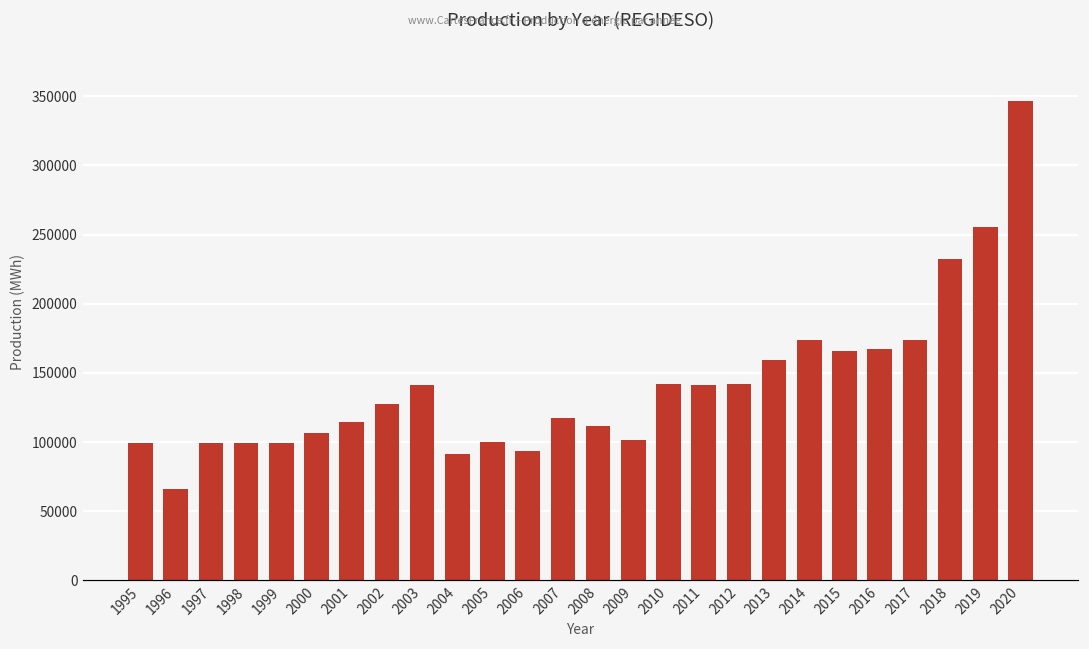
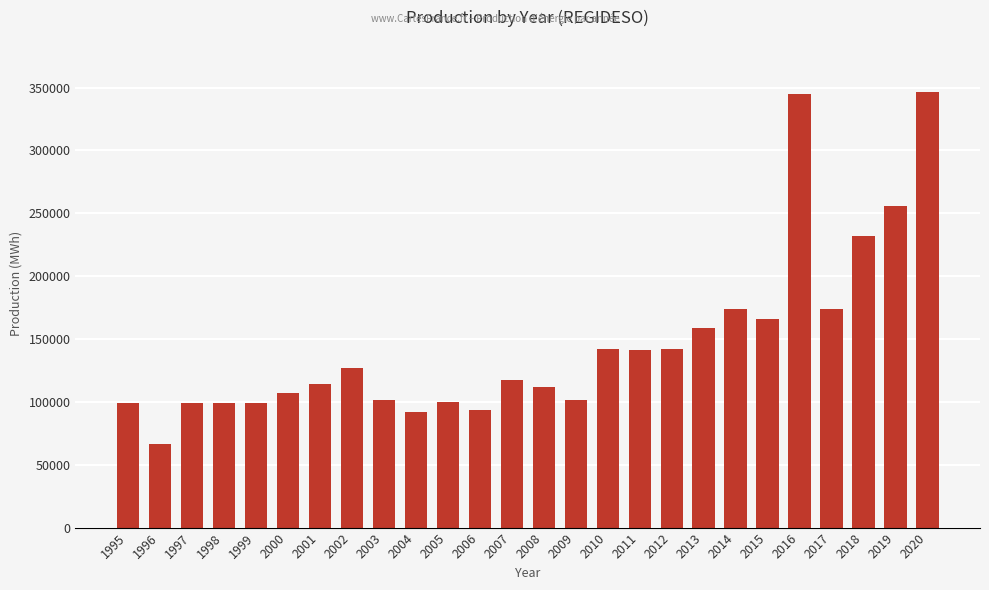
  {
    "1995": 99000,
    "1996": 66000,
    "1997": 99000,
    "1998": 99000,
    "1999": 99000,
    "2000": 107000,
    "2001": 115000,
    "2002": 127000,
-   "2003": 141000,
+   "2003": 101000,
    "2004": 92000,
    "2005": 100000,
    "2006": 93000,
    "2007": 117000,
    "2008": 112000,
    "2009": 102000,
    "2010": 142000,
    "2011": 141000,
    "2012": 142000,
    "2013": 159000,
    "2014": 174000,
    "2015": 166000,
-   "2016": 167000,
+   "2016": 345000,
    "2017": 174000,
    "2018": 232000,
    "2019": 256000,
    "2020": 346000
  }
